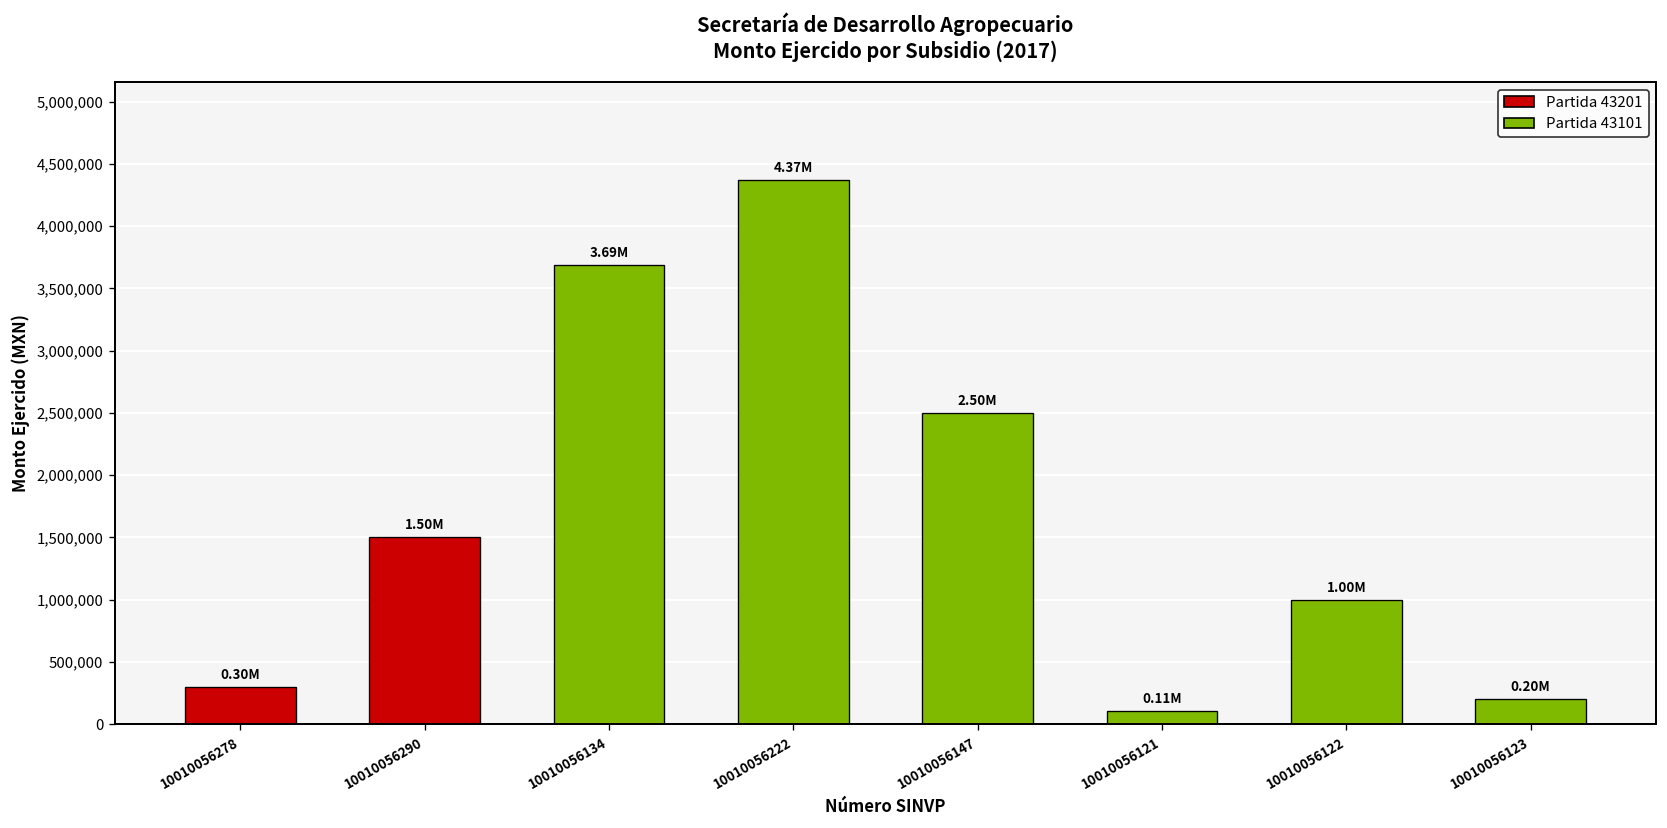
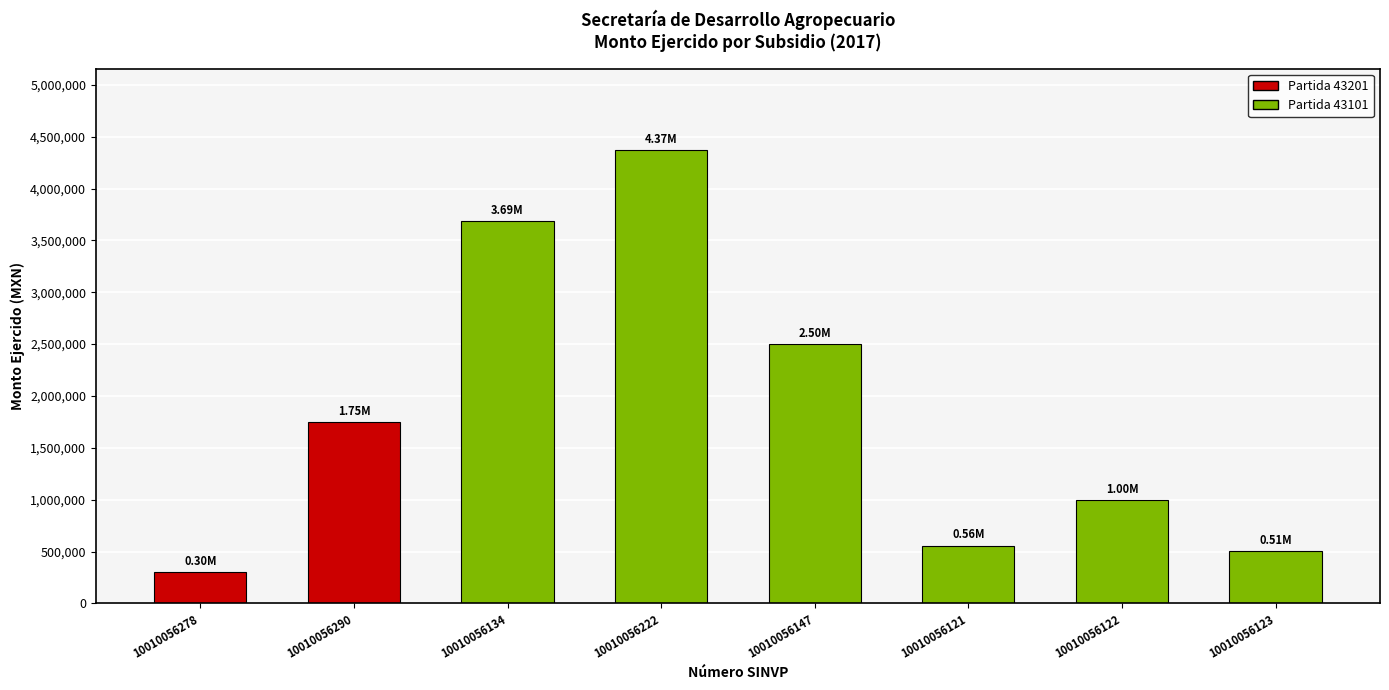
  {
    "10010056278": "0.30M",
-   "10010056290": "1.50M",
+   "10010056290": "1.75M",
    "10010056134": "3.69M",
    "10010056222": "4.37M",
    "10010056147": "2.50M",
-   "10010056121": "0.11M",
+   "10010056121": "0.56M",
    "10010056122": "1.00M",
-   "10010056123": "0.20M"
+   "10010056123": "0.51M"
  }
